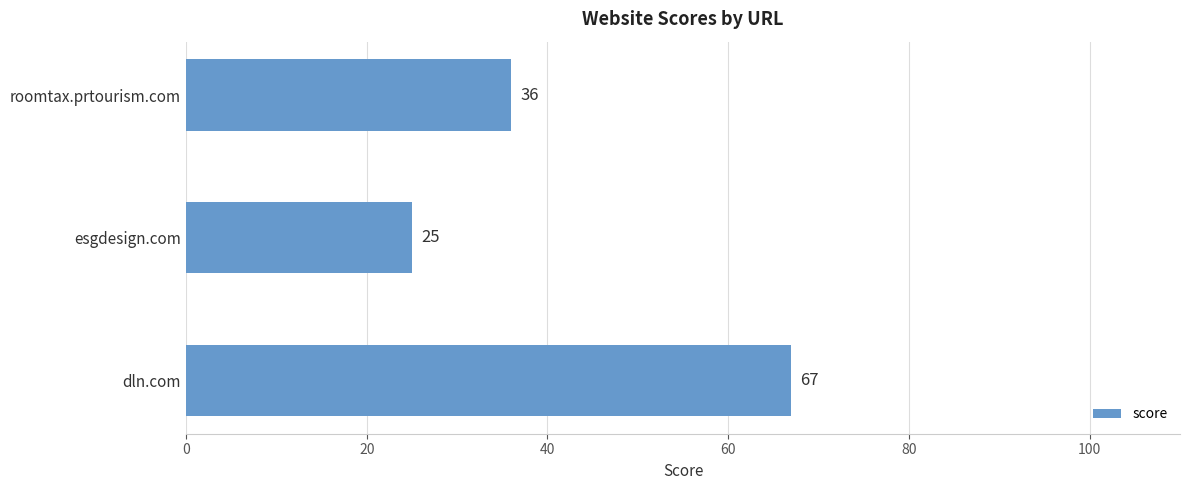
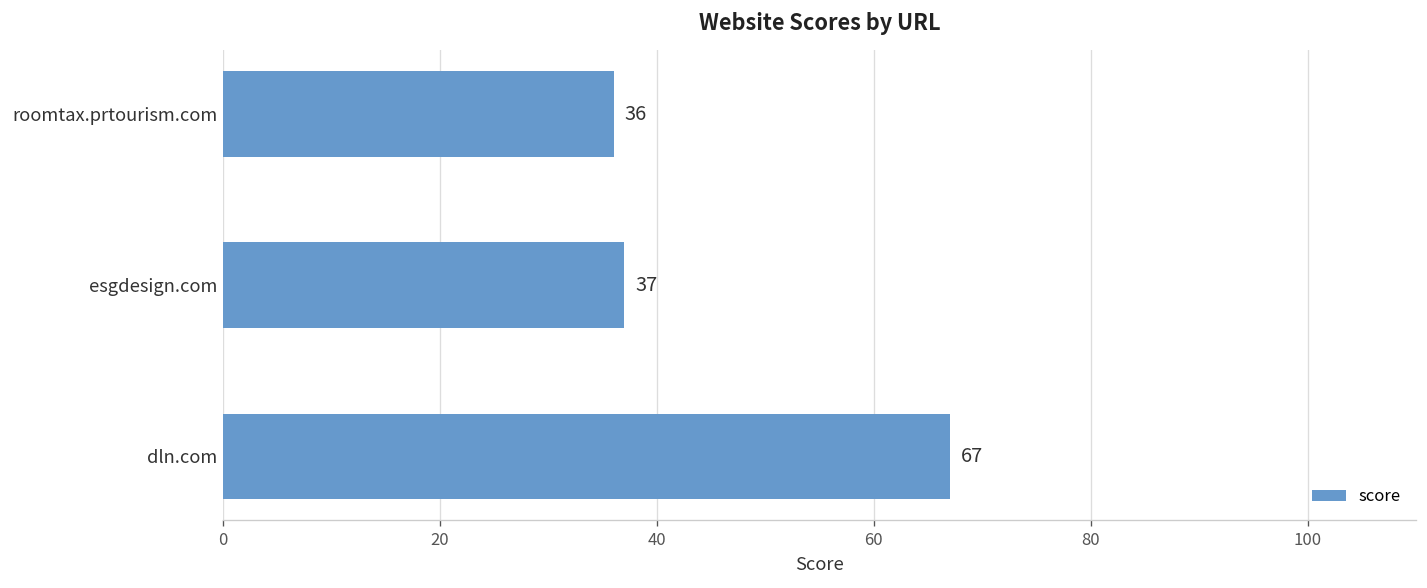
  {
    "roomtax.prtourism.com": 36,
-   "esgdesign.com": 25,
+   "esgdesign.com": 37,
    "dln.com": 67
  }
